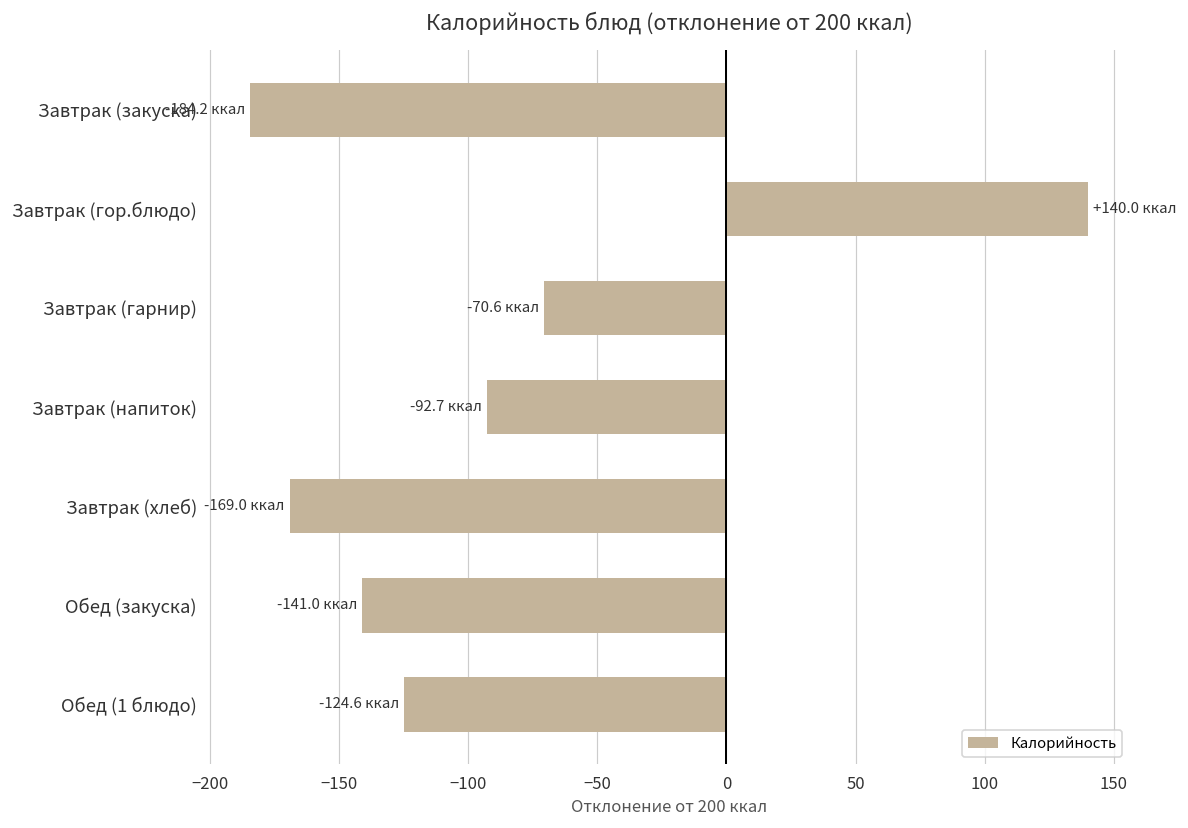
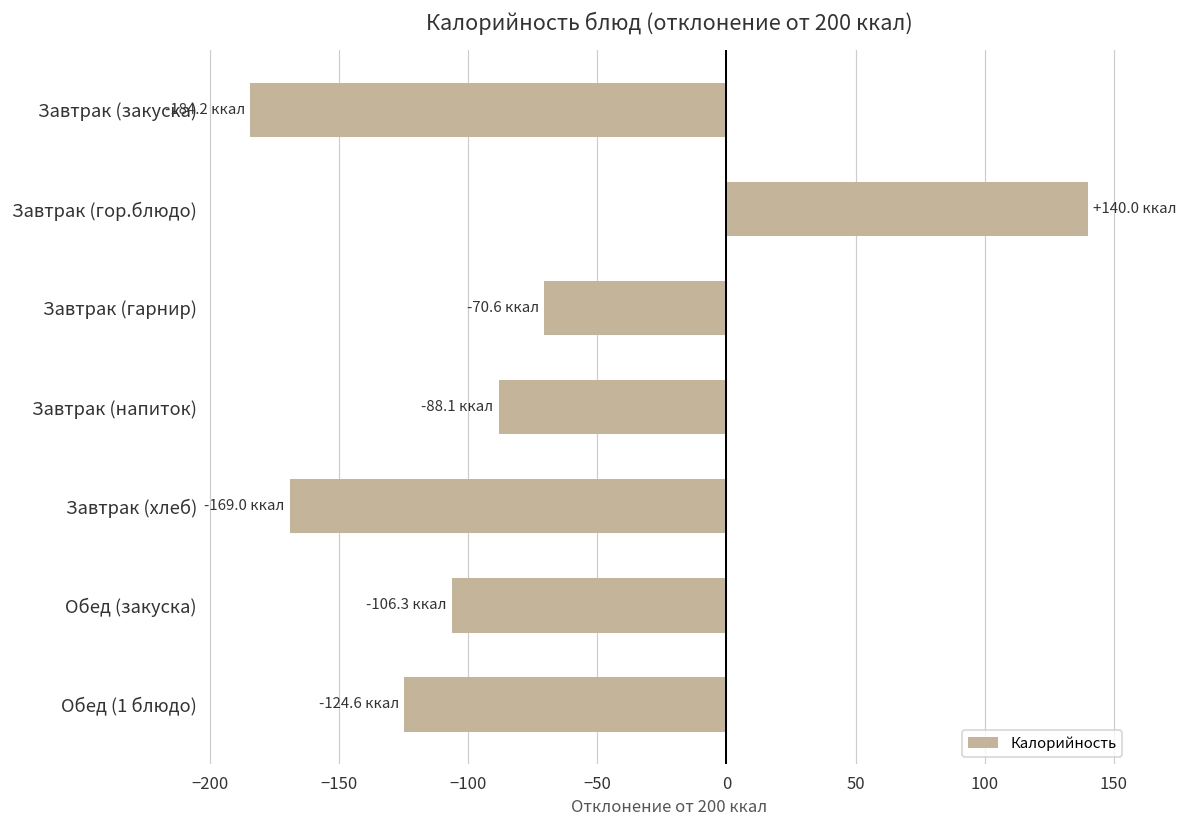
  {
    "Завтрак (закуска)": "-184.2",
    "Завтрак (гор.блюдо)": "+140.0",
    "Завтрак (гарнир)": "-70.6",
-   "Завтрак (напиток)": "-92.7",
+   "Завтрак (напиток)": "-88.1",
    "Завтрак (хлеб)": "-169.0",
-   "Обед (закуска)": "-141.0",
+   "Обед (закуска)": "-106.3",
    "Обед (1 блюдо)": "-124.6"
  }
